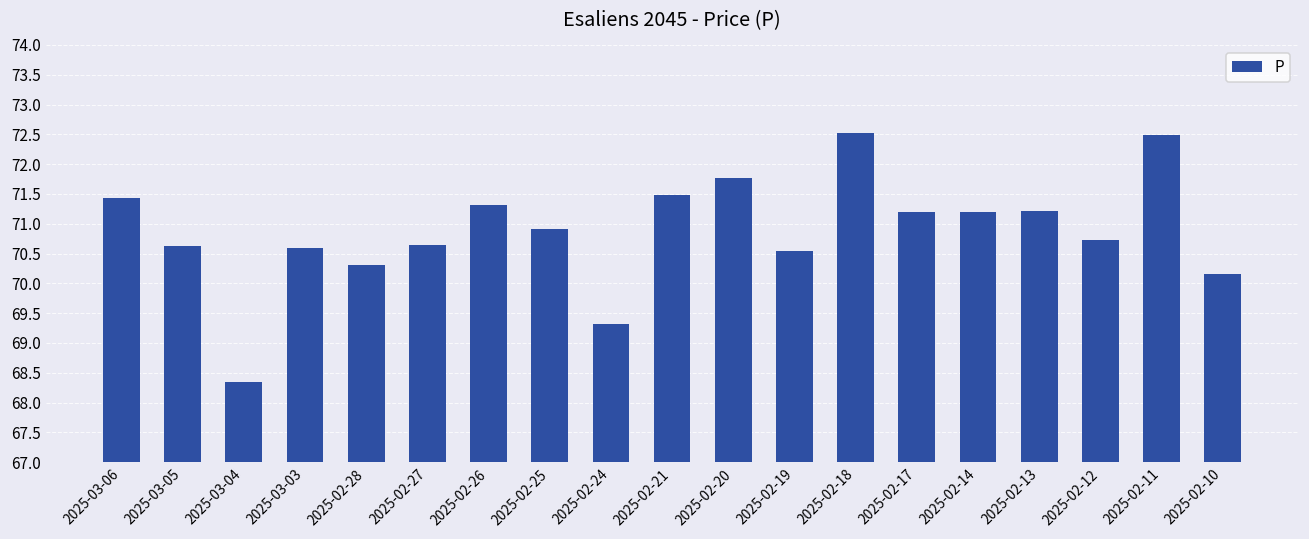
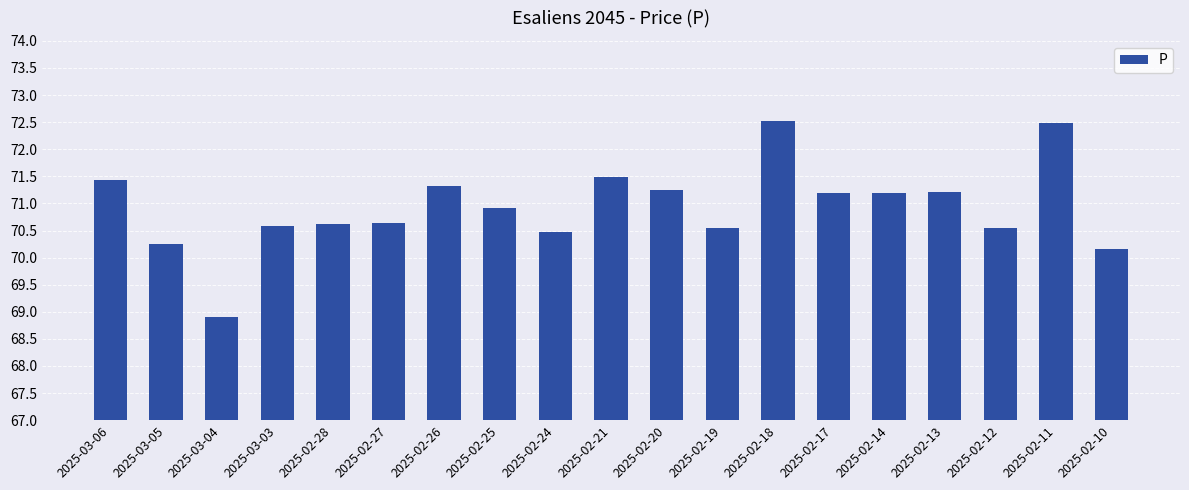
  {
    "2025-03-06": 71.4,
-   "2025-03-05": 70.6,
-   "2025-03-04": 68.3,
+   "2025-03-05": 70.3,
+   "2025-03-04": 68.9,
    "2025-03-03": 70.6,
-   "2025-02-28": 70.3,
+   "2025-02-28": 70.6,
    "2025-02-27": 70.6,
    "2025-02-26": 71.3,
    "2025-02-25": 70.9,
-   "2025-02-24": 69.3,
+   "2025-02-24": 70.5,
    "2025-02-21": 71.5,
-   "2025-02-20": 71.8,
+   "2025-02-20": 71.3,
    "2025-02-19": 70.5,
    "2025-02-18": 72.5,
    "2025-02-17": 71.2,
    "2025-02-14": 71.2,
    "2025-02-13": 71.2,
-   "2025-02-12": 70.7,
+   "2025-02-12": 70.6,
    "2025-02-11": 72.5,
    "2025-02-10": 70.2
  }
